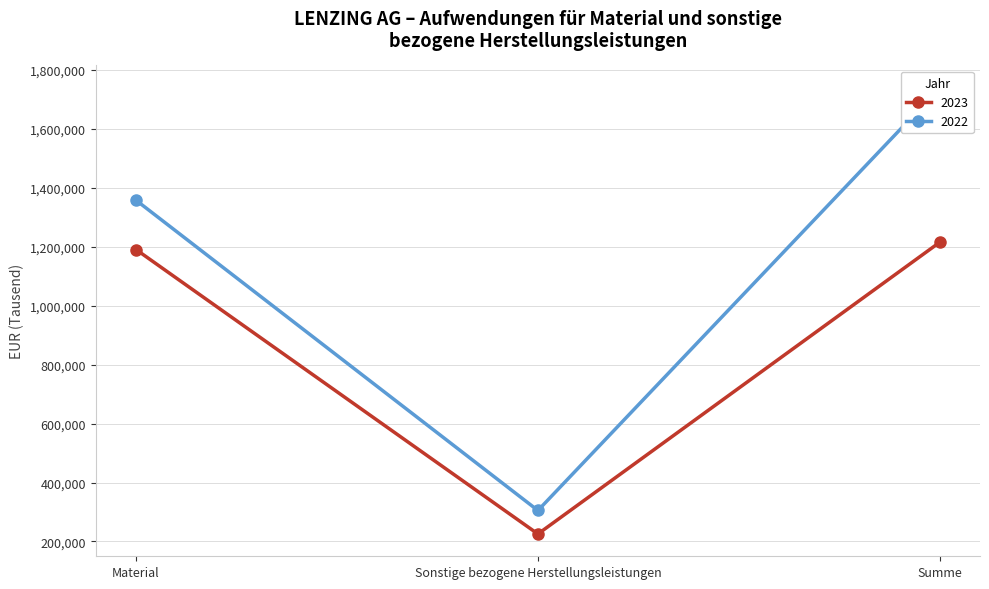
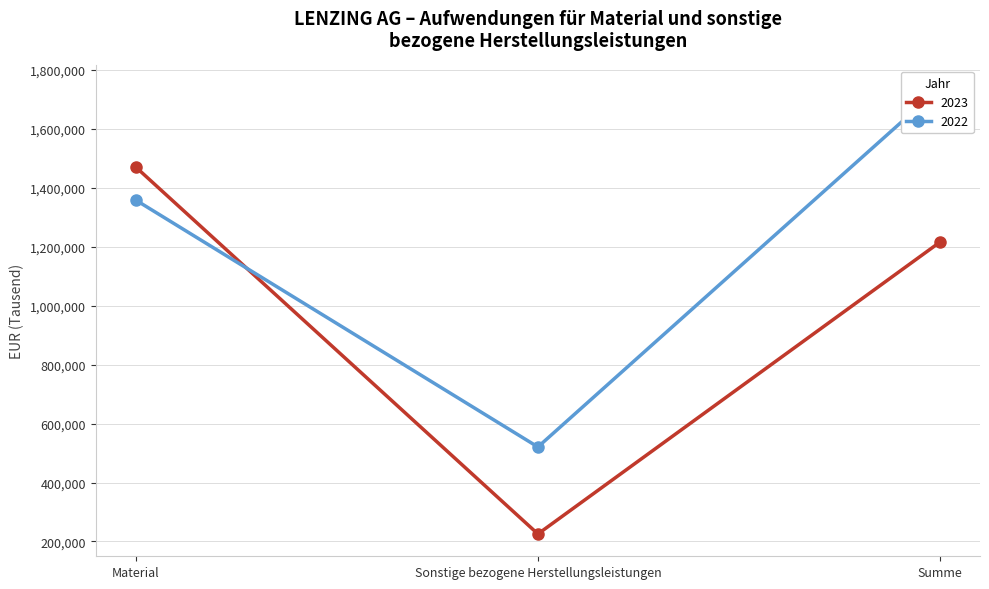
  {
    "2023": {
-     "Material": "1,190,000",
+     "Material": "1,470,000",
      "Sonstige bezogene Herstellungsleistungen": "230,000",
      "Summe": "1,220,000"
    },
    "2022": {
      "Material": "1,360,000",
-     "Sonstige bezogene Herstellungsleistungen": "310,000"
+     "Sonstige bezogene Herstellungsleistungen": "520,000"
    }
  }
